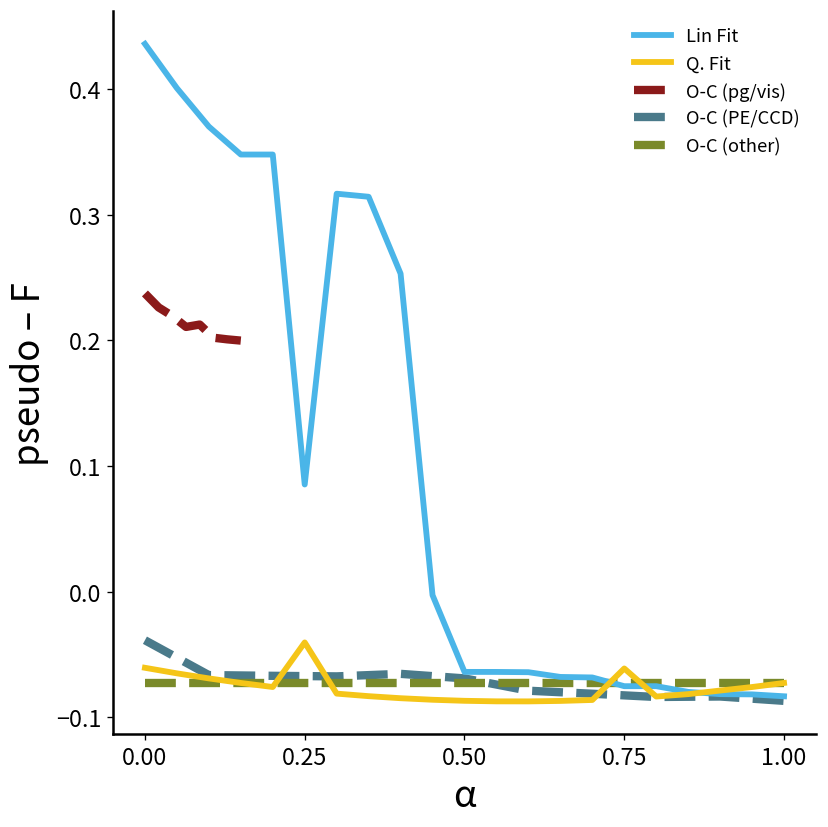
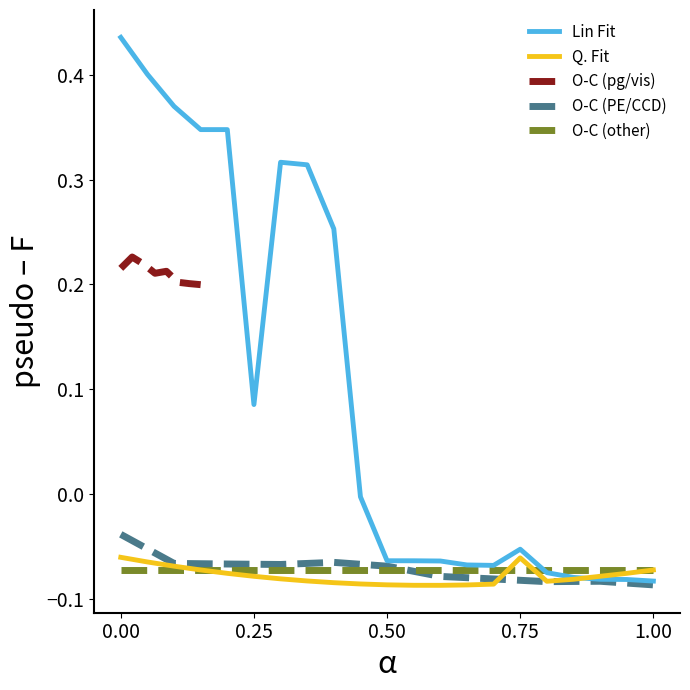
  {
    "Lin Fit": {
      "0.00": 0.436,
      "0.25": 0.085,
      "0.50": -0.064,
-     "0.75": -0.075,
+     "0.75": -0.053,
      "1.00": -0.083
    },
    "Q. Fit": {
      "0.00": -0.061,
-     "0.25": -0.040,
+     "0.25": -0.079,
      "0.50": -0.087,
      "0.75": -0.061
    },
    "O-C (pg/vis)": {
-     "0.00": 0.237
+     "0.00": 0.215
    },
    "O-C (PE/CCD)": {
      "0.00": -0.039,
      "0.50": -0.069,
      "1.00": -0.087
    },
    "O-C (other)": {
      "0.00": -0.073,
      "0.50": -0.073
    }
  }
